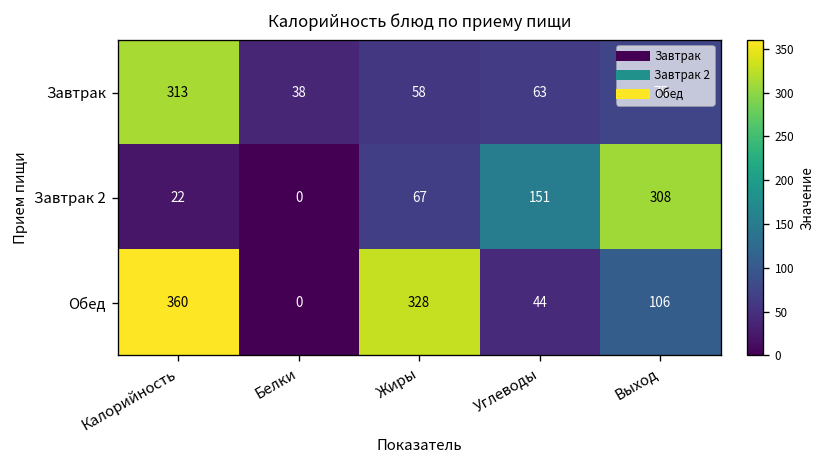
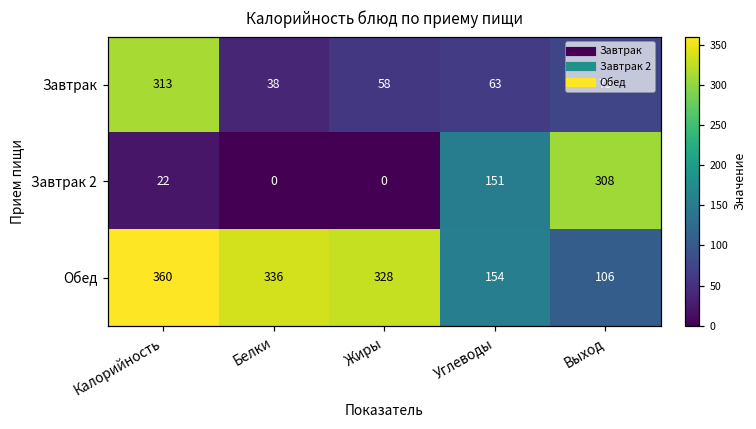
  {
    "Завтрак": {
      "Калорийность": 313,
      "Белки": 38,
      "Жиры": 58,
      "Углеводы": 63
    },
    "Завтрак 2": {
      "Калорийность": 22,
      "Белки": 0,
-     "Жиры": 67,
+     "Жиры": 0,
      "Углеводы": 151,
      "Выход": 308
    },
    "Обед": {
      "Калорийность": 360,
-     "Белки": 0,
+     "Белки": 336,
      "Жиры": 328,
-     "Углеводы": 44,
+     "Углеводы": 154,
      "Выход": 106
    }
  }
